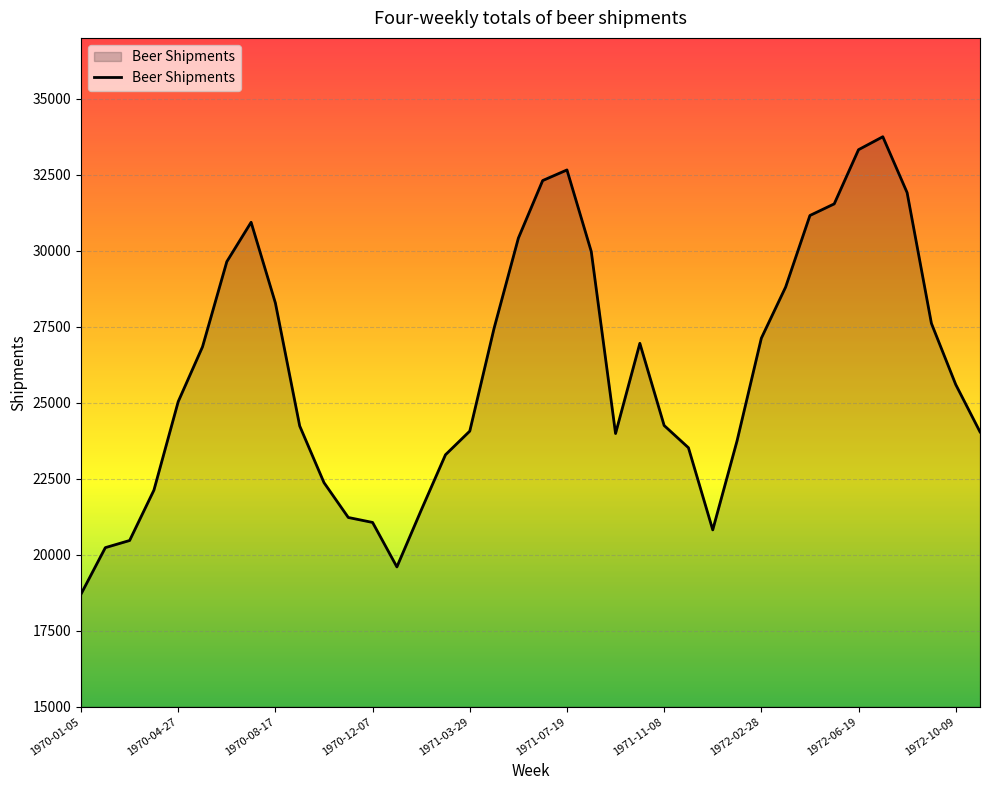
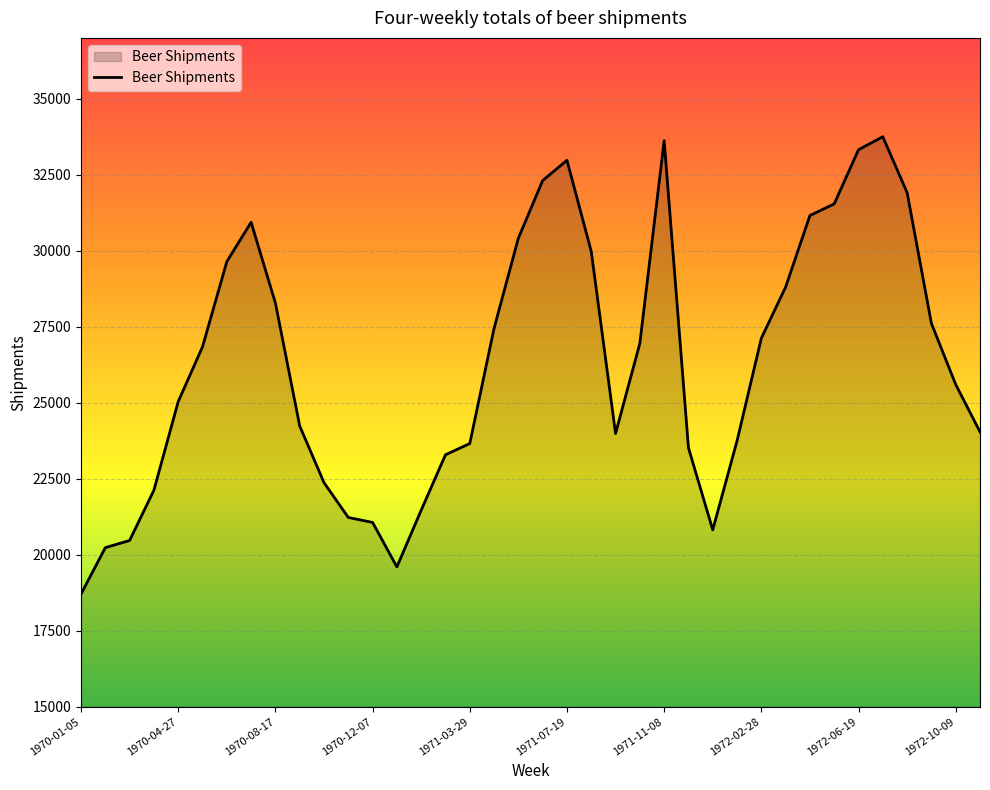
  {
    "1970-01-05": 18700,
    "1970-04-27": 25000,
    "1970-08-17": 28300,
    "1970-12-07": 21100,
-   "1971-03-29": 24100,
-   "1971-07-19": 32700,
-   "1971-11-08": 24300,
+   "1971-03-29": 23700,
+   "1971-07-19": 33000,
+   "1971-11-08": 33600,
    "1972-02-28": 27100,
    "1972-06-19": 33300,
    "1972-10-09": 25600
  }
